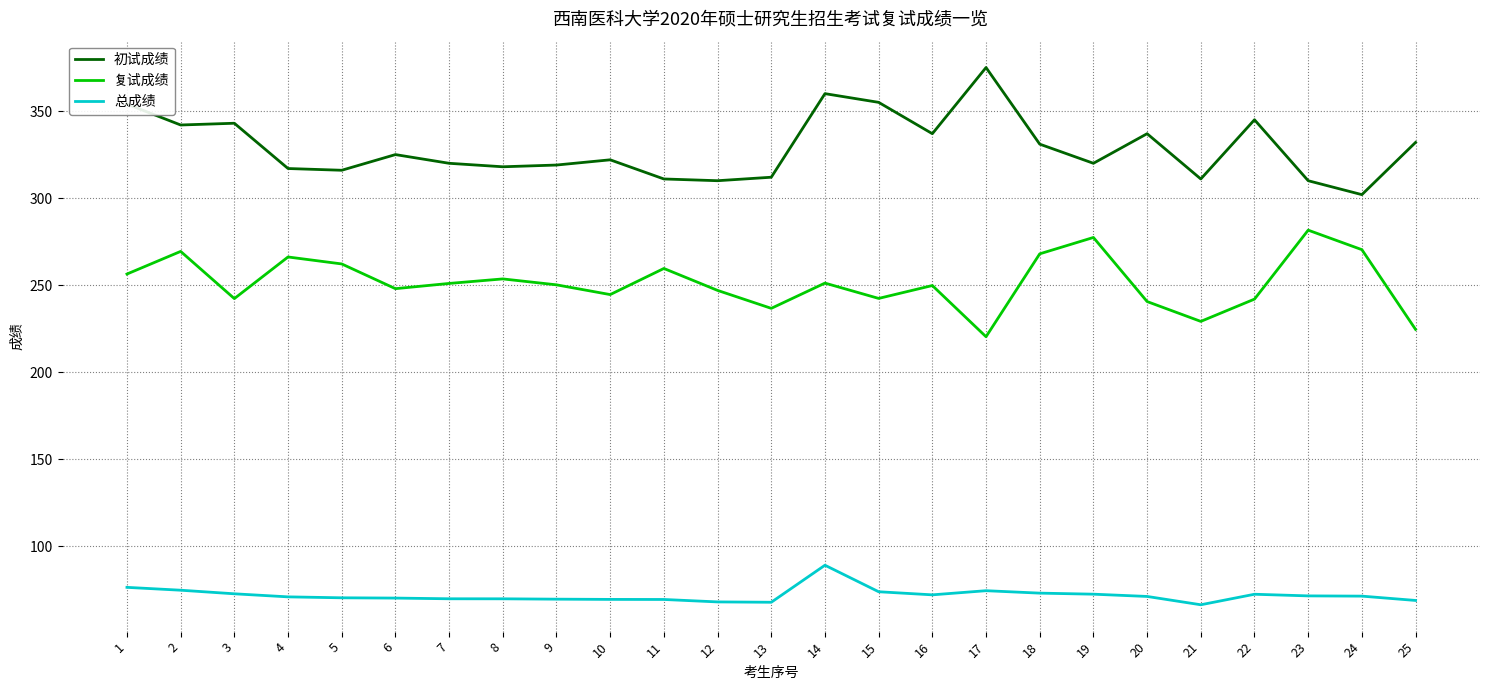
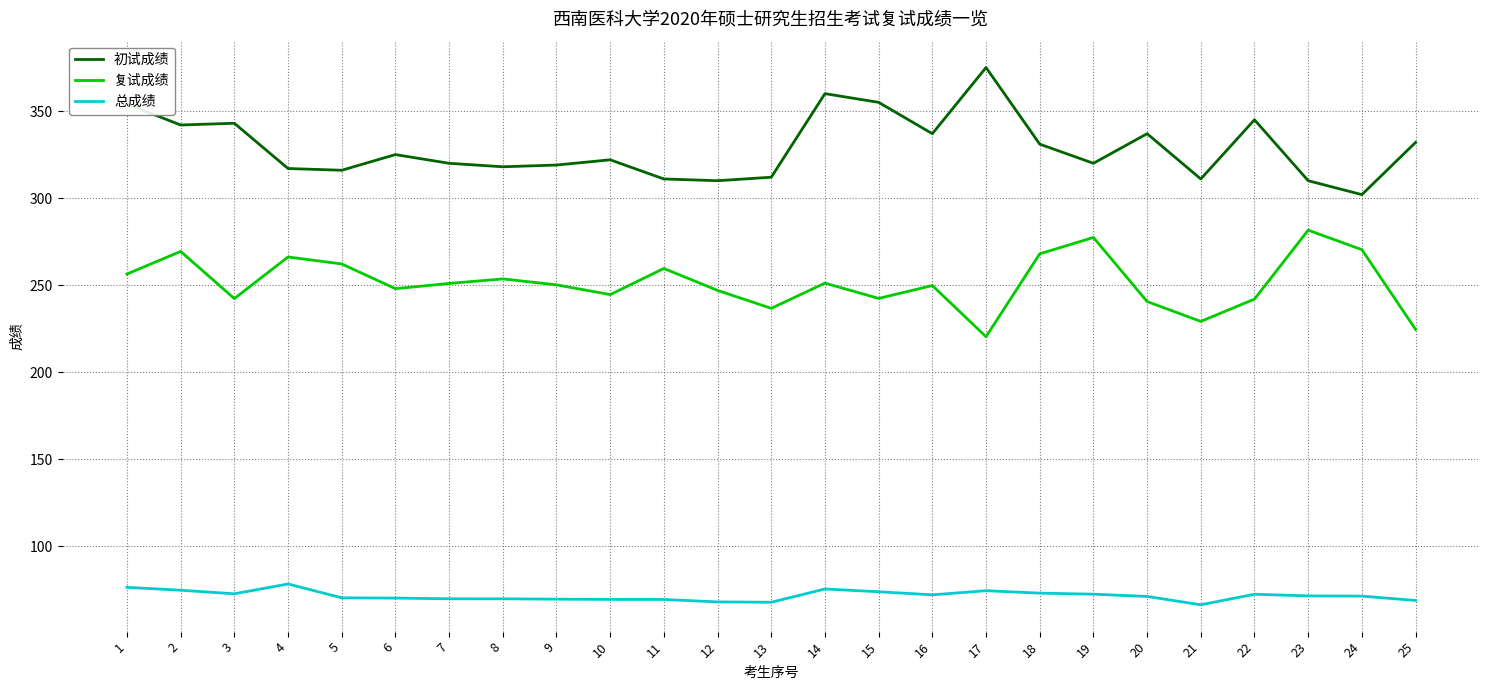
  {
    "初试成绩": {
      "2": 342,
      "3": 343,
      "4": 317,
      "5": 316,
      "6": 325,
      "7": 320,
      "8": 318,
      "9": 319,
      "10": 322,
      "11": 311,
      "12": 310,
      "13": 312,
      "14": 360,
      "15": 355,
      "16": 337,
      "17": 375,
      "18": 331,
      "19": 320,
      "20": 337,
      "21": 311,
      "22": 345,
      "23": 310,
      "24": 302,
      "25": 332
    },
    "复试成绩": {
      "1": 256,
      "2": 269,
      "3": 242,
      "4": 266,
      "5": 262,
      "6": 248,
      "7": 251,
      "8": 254,
      "9": 250,
      "10": 245,
      "11": 260,
      "12": 247,
      "13": 237,
      "14": 251,
      "15": 242,
      "16": 250,
      "17": 220,
      "18": 268,
      "19": 277,
      "20": 241,
      "21": 229,
      "22": 242,
      "23": 282,
      "24": 270,
      "25": 225
    },
    "总成绩": {
      "1": 76,
      "2": 75,
      "3": 73,
-     "4": 71,
+     "4": 78,
      "5": 70,
      "6": 70,
      "7": 70,
      "8": 70,
      "9": 70,
      "10": 70,
      "11": 70,
      "12": 68,
      "13": 68,
-     "14": 89,
+     "14": 76,
      "15": 74,
      "16": 72,
      "17": 75,
      "18": 73,
      "19": 73,
      "20": 71,
      "21": 66,
      "22": 73,
      "23": 72,
      "24": 71,
      "25": 69
    }
  }
